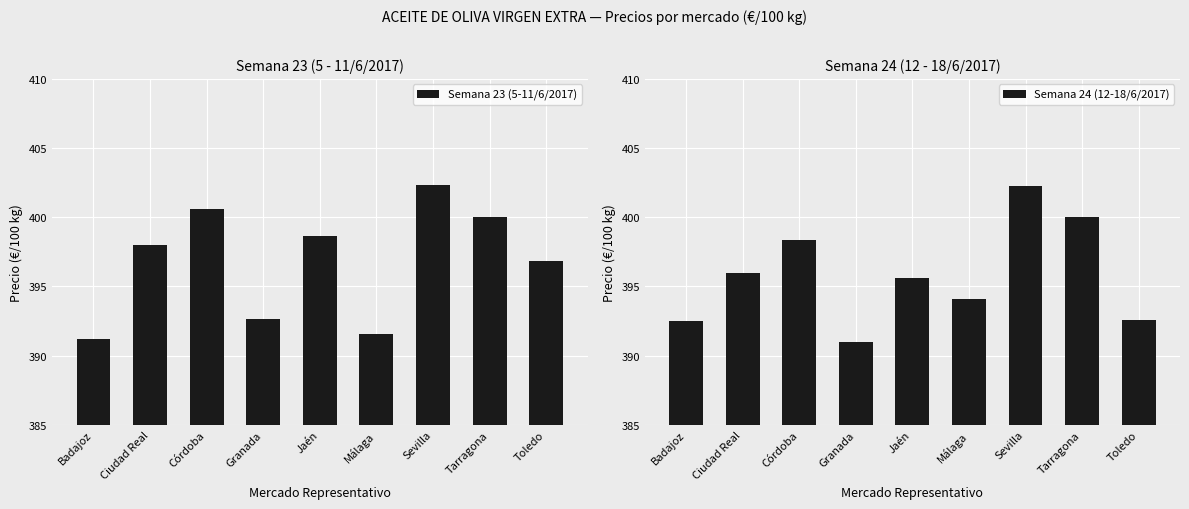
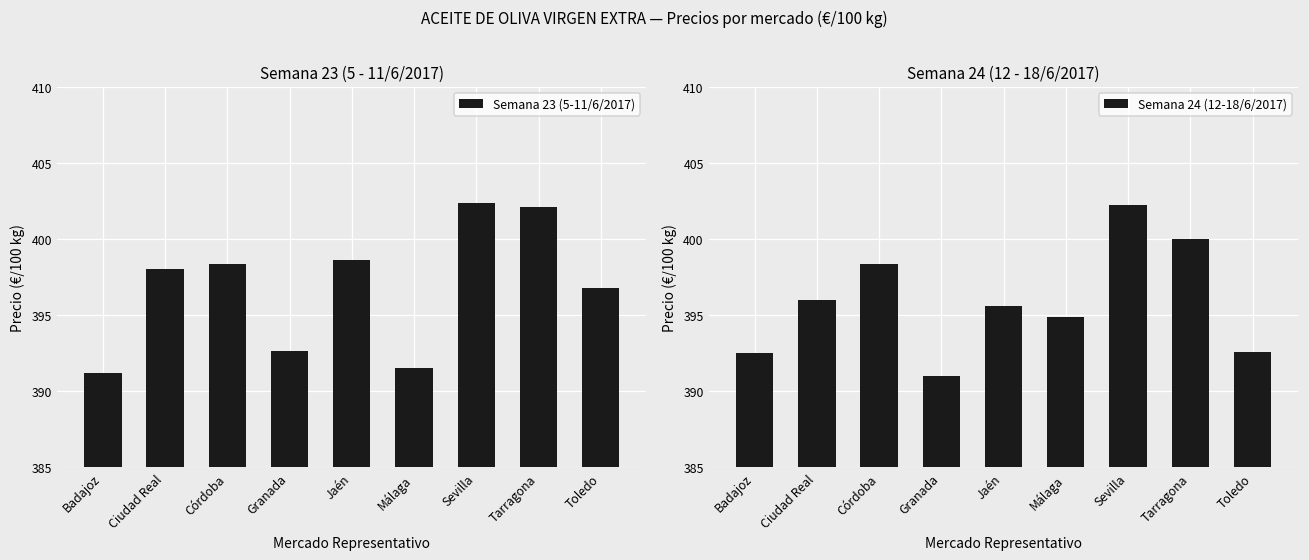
  {
    "Semana 23 (5 - 11/6/2017)": {
      "Badajoz": 391.2,
      "Ciudad Real": 398.0,
-     "Córdoba": 400.6,
+     "Córdoba": 398.3,
      "Granada": 392.6,
      "Jaén": 398.6,
      "Málaga": 391.5,
      "Sevilla": 402.4,
-     "Tarragona": 400.0,
+     "Tarragona": 402.1,
      "Toledo": 396.8
    },
    "Semana 24 (12 - 18/6/2017)": {
      "Badajoz": 392.5,
      "Ciudad Real": 396.0,
      "Córdoba": 398.3,
      "Granada": 391.0,
      "Jaén": 395.6,
-     "Málaga": 394.1,
+     "Málaga": 394.9,
      "Sevilla": 402.3,
      "Tarragona": 400.0,
      "Toledo": 392.6
    }
  }
